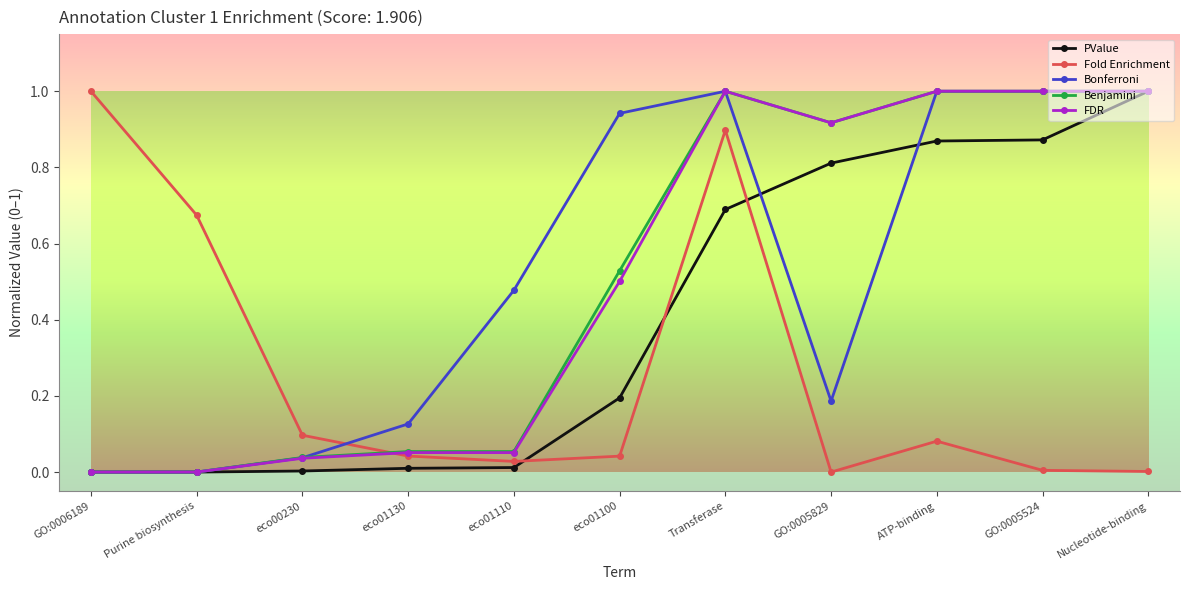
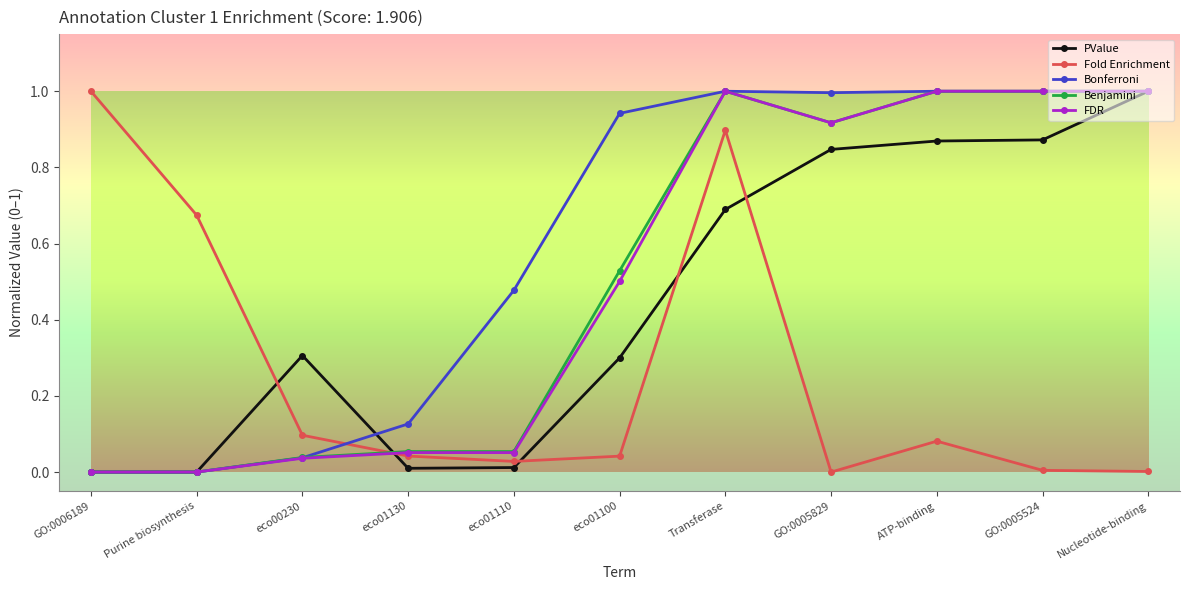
  {
    "PValue": {
-     "eco00230": 0.00,
+     "eco00230": 0.31,
      "eco01130": 0.01,
      "eco01110": 0.01,
-     "eco01100": 0.19,
+     "eco01100": 0.30,
      "Transferase": 0.69,
-     "GO:0005829": 0.81,
+     "GO:0005829": 0.85,
      "ATP-binding": 0.87,
      "GO:0005524": 0.87
    },
    "Fold Enrichment": {
      "GO:0006189": 1.00,
      "Purine biosynthesis": 0.67,
      "eco00230": 0.10,
      "eco01130": 0.04,
      "eco01110": 0.03,
      "eco01100": 0.04,
      "Transferase": 0.90,
      "GO:0005829": 0.00,
      "ATP-binding": 0.08,
      "GO:0005524": 0.00,
      "Nucleotide-binding": 0.00
    },
    "Bonferroni": {
      "eco01130": 0.13,
      "eco01110": 0.48,
      "eco01100": 0.94,
-     "GO:0005829": 0.19
+     "GO:0005829": 1.00
    },
    "Benjamini": {
      "eco01100": 0.53
    },
    "FDR": {
      "eco01100": 0.50
    }
  }
